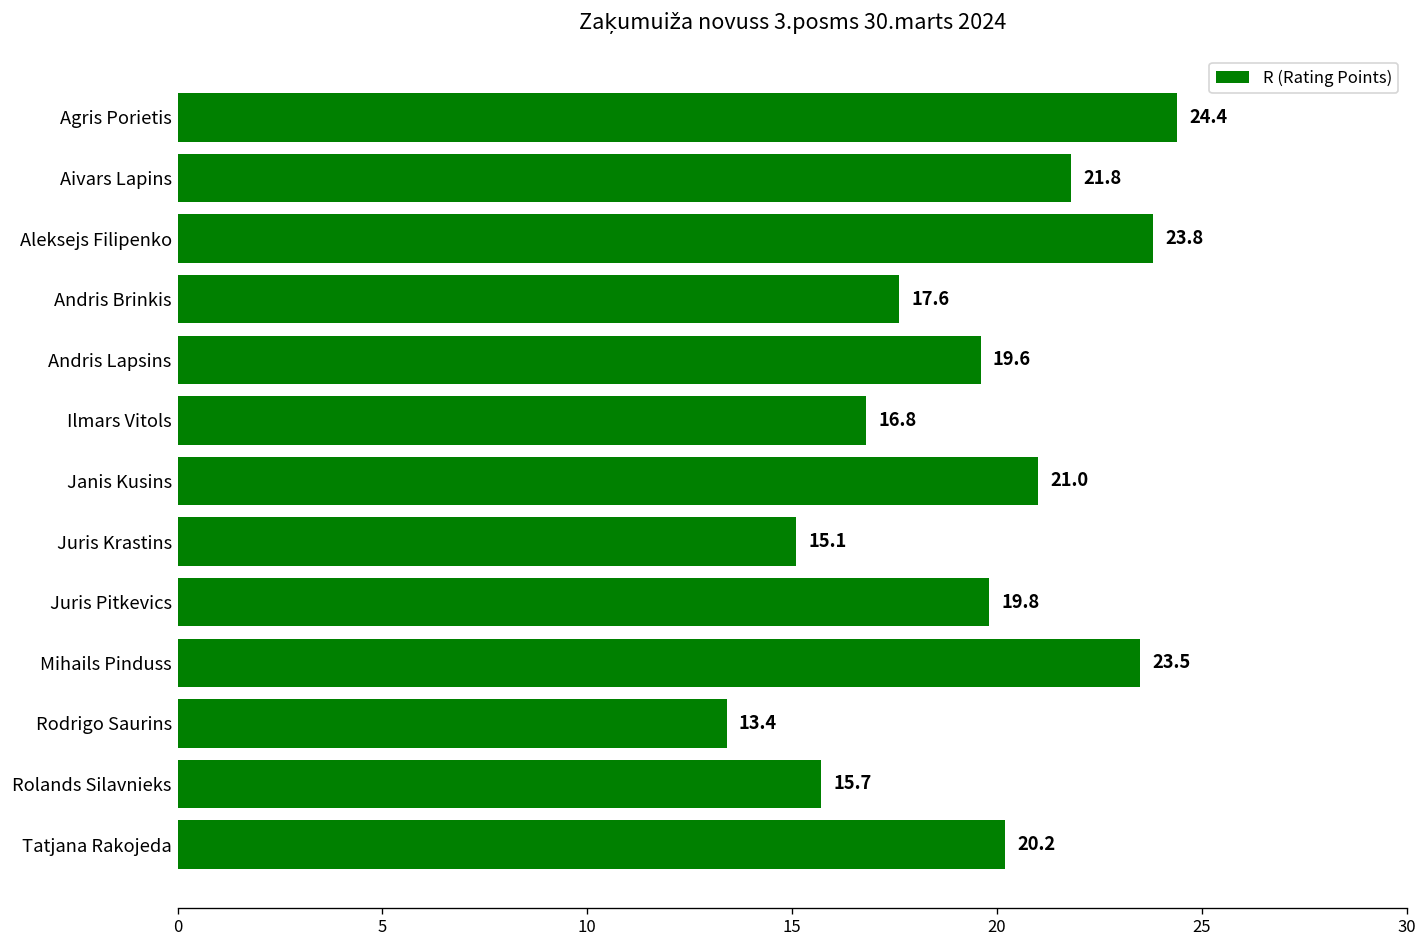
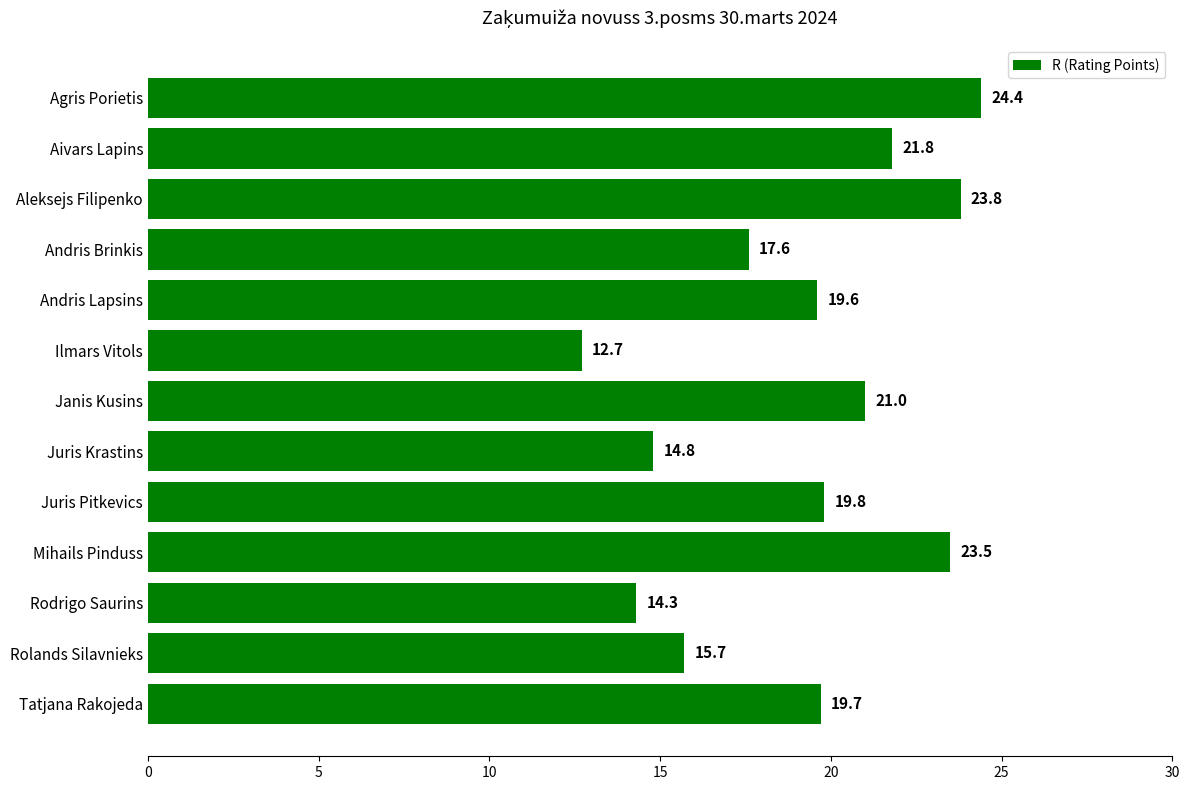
  {
    "Agris Porietis": 24.4,
    "Aivars Lapins": 21.8,
    "Aleksejs Filipenko": 23.8,
    "Andris Brinkis": 17.6,
    "Andris Lapsins": 19.6,
-   "Ilmars Vitols": 16.8,
+   "Ilmars Vitols": 12.7,
    "Janis Kusins": 21.0,
-   "Juris Krastins": 15.1,
+   "Juris Krastins": 14.8,
    "Juris Pitkevics": 19.8,
    "Mihails Pinduss": 23.5,
-   "Rodrigo Saurins": 13.4,
+   "Rodrigo Saurins": 14.3,
    "Rolands Silavnieks": 15.7,
-   "Tatjana Rakojeda": 20.2
+   "Tatjana Rakojeda": 19.7
  }
